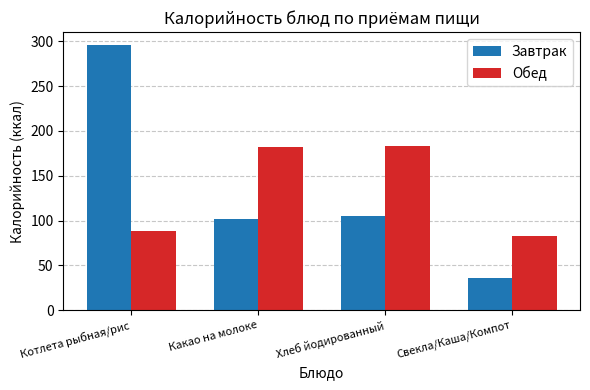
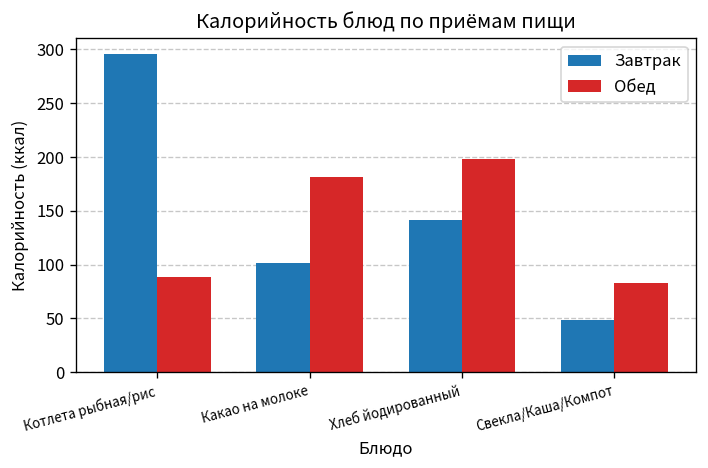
  {
    "Завтрак": {
      "Котлета рыбная/рис": 300,
      "Какао на молоке": 100,
-     "Хлеб йодированный": 110,
-     "Свекла/Каша/Компот": 40
+     "Хлеб йодированный": 140,
+     "Свекла/Каша/Компот": 50
    },
    "Обед": {
      "Котлета рыбная/рис": 90,
      "Какао на молоке": 180,
-     "Хлеб йодированный": 180,
+     "Хлеб йодированный": 200,
      "Свекла/Каша/Компот": 80
    }
  }
